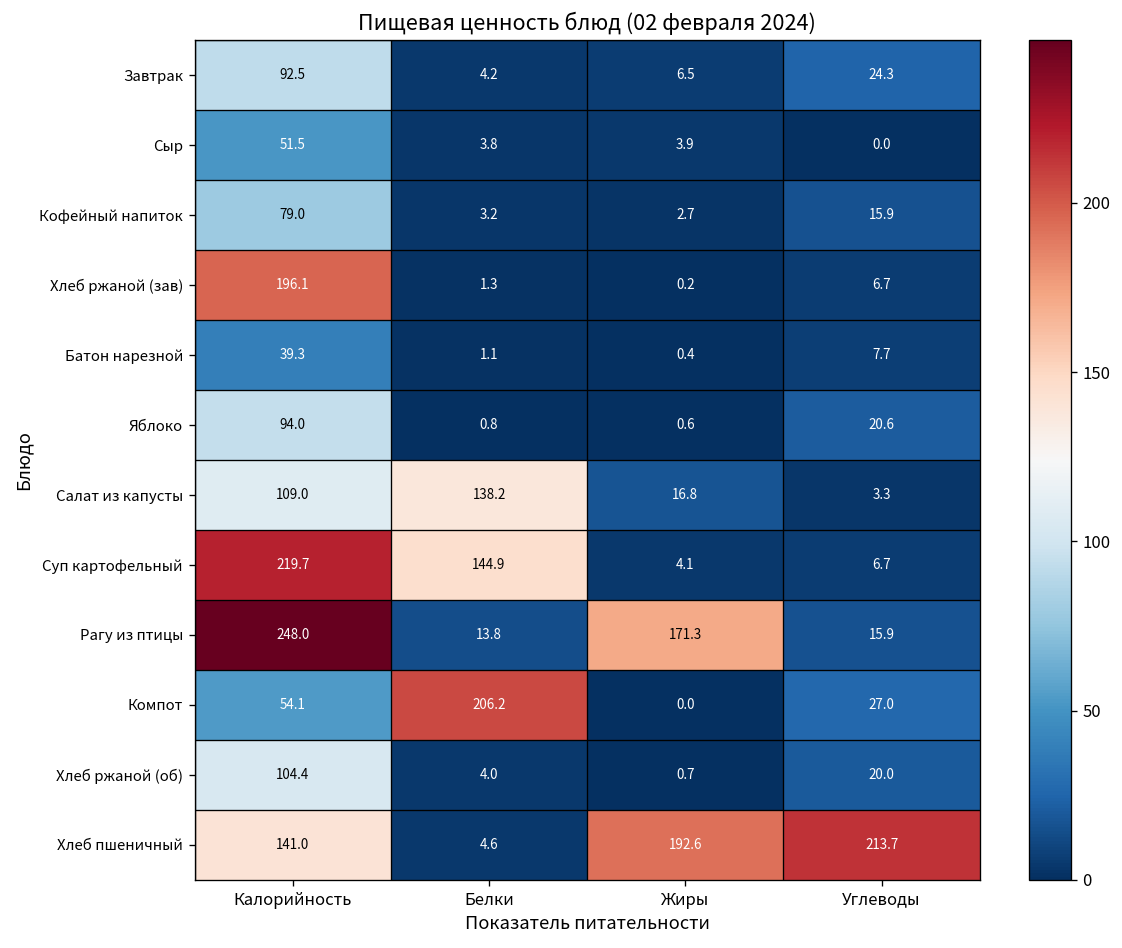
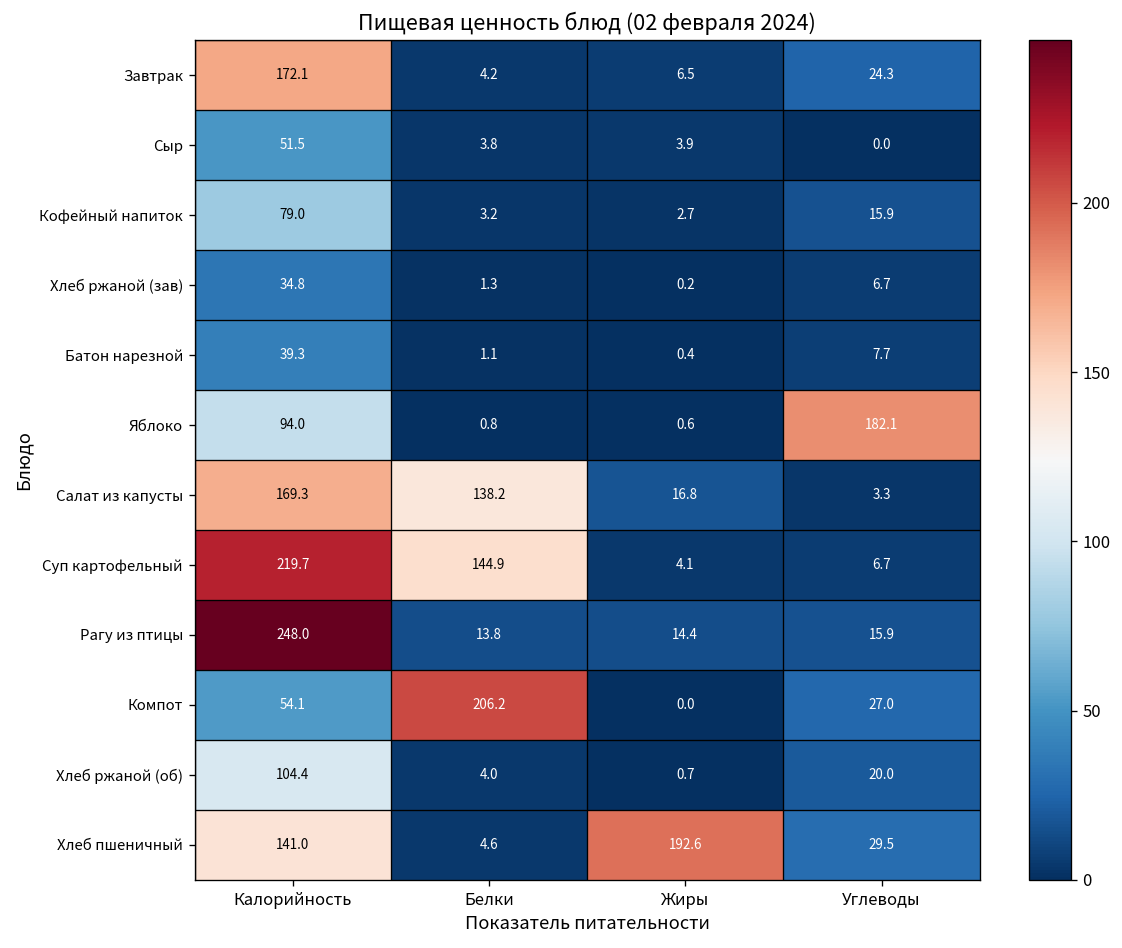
  {
    "Завтрак": {
-     "Калорийность": 92.5,
+     "Калорийность": 172.1,
      "Белки": 4.2,
      "Жиры": 6.5,
      "Углеводы": 24.3
    },
    "Сыр": {
      "Калорийность": 51.5,
      "Белки": 3.8,
      "Жиры": 3.9,
      "Углеводы": 0.0
    },
    "Кофейный напиток": {
      "Калорийность": 79.0,
      "Белки": 3.2,
      "Жиры": 2.7,
      "Углеводы": 15.9
    },
    "Хлеб ржаной (зав)": {
-     "Калорийность": 196.1,
+     "Калорийность": 34.8,
      "Белки": 1.3,
      "Жиры": 0.2,
      "Углеводы": 6.7
    },
    "Батон нарезной": {
      "Калорийность": 39.3,
      "Белки": 1.1,
      "Жиры": 0.4,
      "Углеводы": 7.7
    },
    "Яблоко": {
      "Калорийность": 94.0,
      "Белки": 0.8,
      "Жиры": 0.6,
-     "Углеводы": 20.6
+     "Углеводы": 182.1
    },
    "Салат из капусты": {
-     "Калорийность": 109.0,
+     "Калорийность": 169.3,
      "Белки": 138.2,
      "Жиры": 16.8,
      "Углеводы": 3.3
    },
    "Суп картофельный": {
      "Калорийность": 219.7,
      "Белки": 144.9,
      "Жиры": 4.1,
      "Углеводы": 6.7
    },
    "Рагу из птицы": {
      "Калорийность": 248.0,
      "Белки": 13.8,
-     "Жиры": 171.3,
+     "Жиры": 14.4,
      "Углеводы": 15.9
    },
    "Компот": {
      "Калорийность": 54.1,
      "Белки": 206.2,
      "Жиры": 0.0,
      "Углеводы": 27.0
    },
    "Хлеб ржаной (об)": {
      "Калорийность": 104.4,
      "Белки": 4.0,
      "Жиры": 0.7,
      "Углеводы": 20.0
    },
    "Хлеб пшеничный": {
      "Калорийность": 141.0,
      "Белки": 4.6,
      "Жиры": 192.6,
-     "Углеводы": 213.7
+     "Углеводы": 29.5
    }
  }
